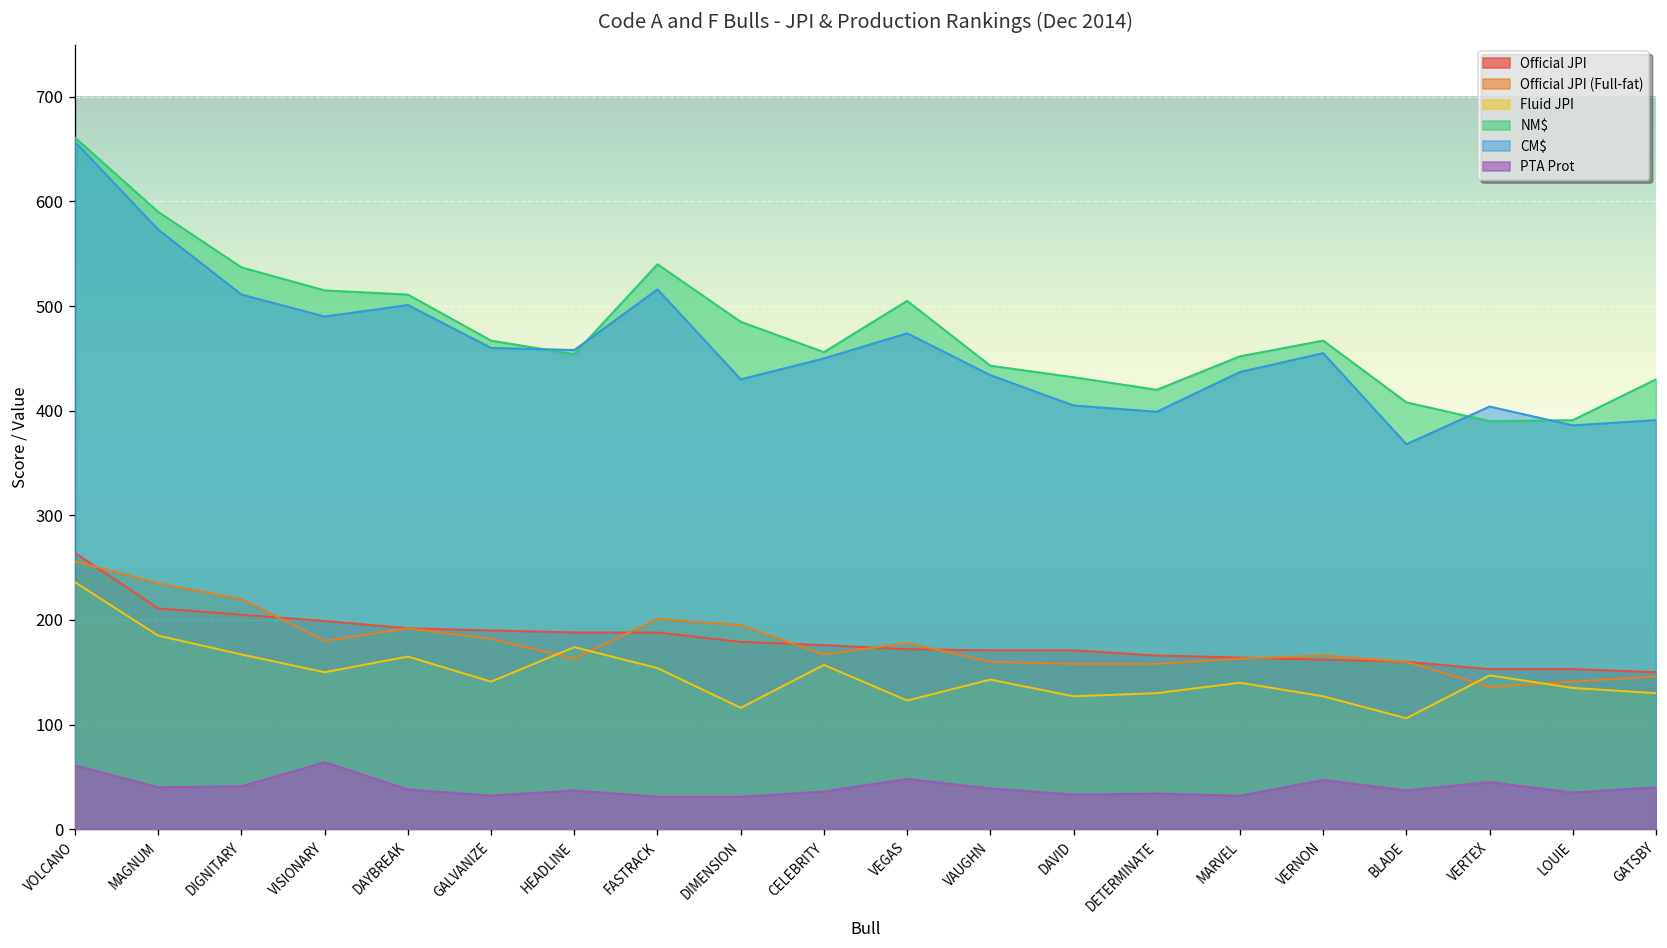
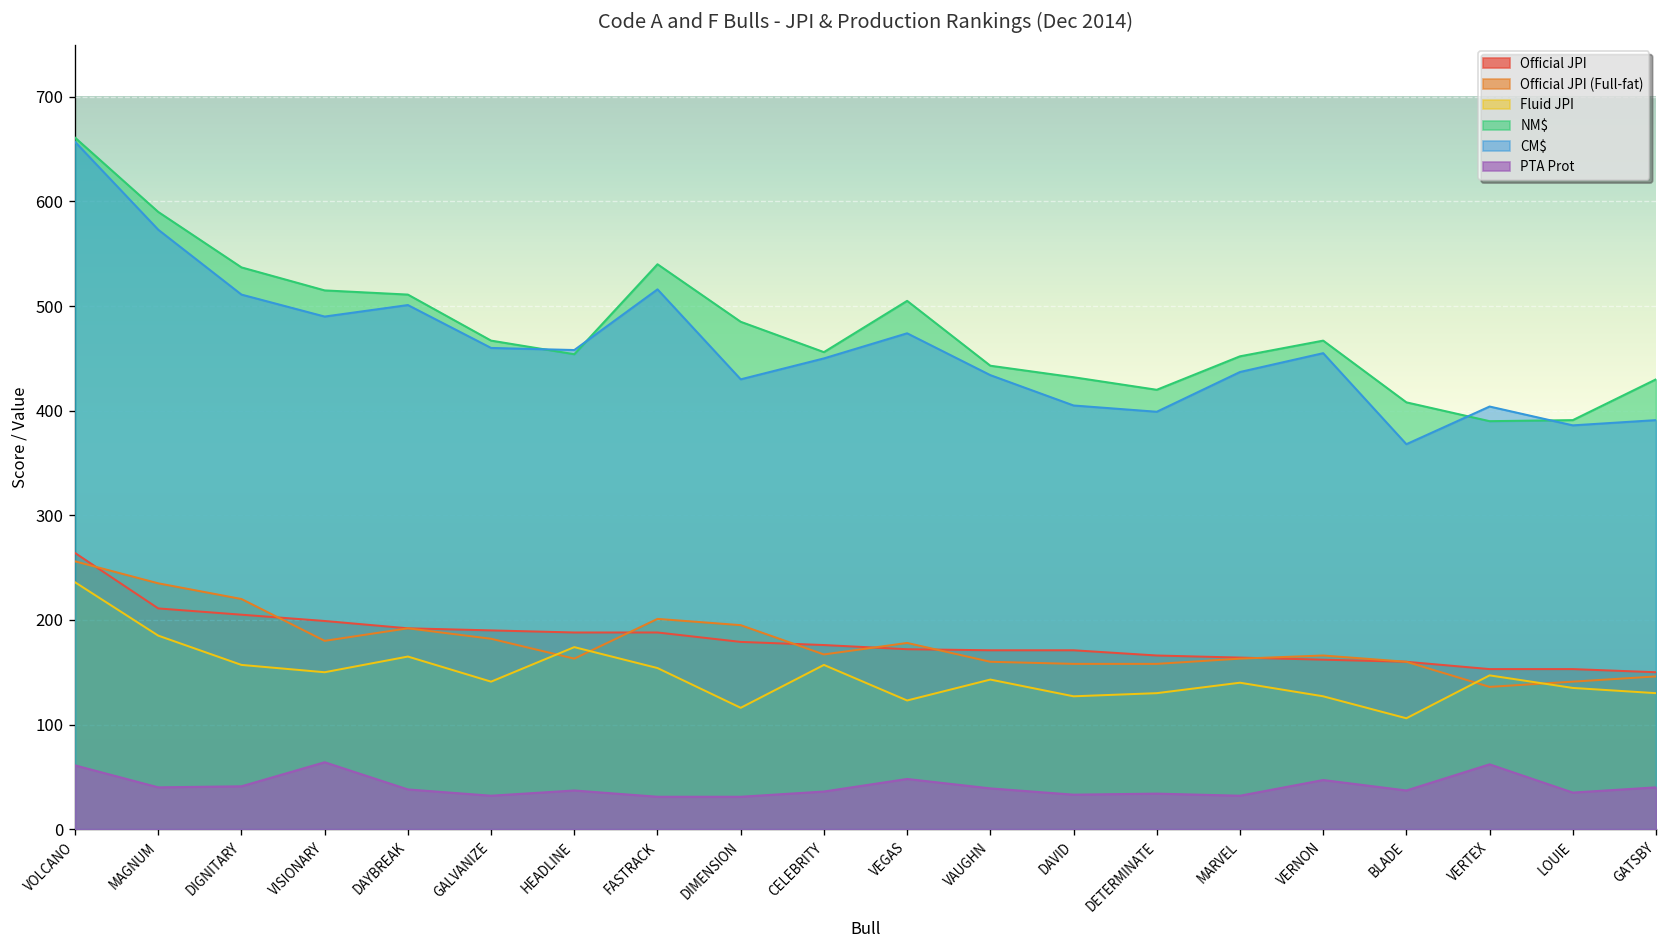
  {
    "Fluid JPI": {
      "VOLCANO": 240,
      "MAGNUM": 190,
-     "DIGNITARY": 170,
+     "DIGNITARY": 160,
      "VISIONARY": 150,
      "DAYBREAK": 170,
      "GALVANIZE": 140,
      "HEADLINE": 170,
      "FASTRACK": 150,
      "DIMENSION": 120,
      "CELEBRITY": 160,
      "VEGAS": 120,
      "VAUGHN": 140,
      "DAVID": 130,
      "DETERMINATE": 130,
      "MARVEL": 140,
      "VERNON": 130,
      "BLADE": 110,
      "VERTEX": 150,
      "LOUIE": 140,
      "GATSBY": 130
    },
    "NM$": {
      "VOLCANO": 660,
      "MAGNUM": 590,
      "DIGNITARY": 540,
      "VISIONARY": 520,
      "DAYBREAK": 510,
      "GALVANIZE": 470,
      "HEADLINE": 450,
      "FASTRACK": 540,
      "DIMENSION": 490,
      "CELEBRITY": 460,
      "VEGAS": 510,
      "VAUGHN": 440,
      "DAVID": 430,
      "DETERMINATE": 420,
      "MARVEL": 450,
      "VERNON": 470,
      "BLADE": 410,
      "VERTEX": 390,
      "LOUIE": 390,
      "GATSBY": 430
    },
    "CM$": {
      "VOLCANO": 660,
      "MAGNUM": 570,
      "DIGNITARY": 510,
      "VISIONARY": 490,
      "DAYBREAK": 500,
      "GALVANIZE": 460,
      "HEADLINE": 460,
      "FASTRACK": 520,
      "DIMENSION": 430,
      "CELEBRITY": 450,
      "VEGAS": 470,
      "VAUGHN": 430,
      "DAVID": 410,
      "DETERMINATE": 400,
      "MARVEL": 440,
      "VERNON": 460,
      "BLADE": 370,
      "VERTEX": 400,
      "LOUIE": 390,
      "GATSBY": 390
    },
    "PTA Prot": {
      "VOLCANO": 60,
      "MAGNUM": 40,
      "DIGNITARY": 40,
      "VISIONARY": 60,
      "DAYBREAK": 40,
      "GALVANIZE": 30,
      "HEADLINE": 40,
      "FASTRACK": 30,
      "DIMENSION": 30,
      "CELEBRITY": 40,
      "VEGAS": 50,
      "VAUGHN": 40,
      "DAVID": 30,
      "DETERMINATE": 30,
      "MARVEL": 30,
      "VERNON": 50,
      "BLADE": 40,
-     "VERTEX": 50,
+     "VERTEX": 60,
      "LOUIE": 40,
      "GATSBY": 40
    }
  }
